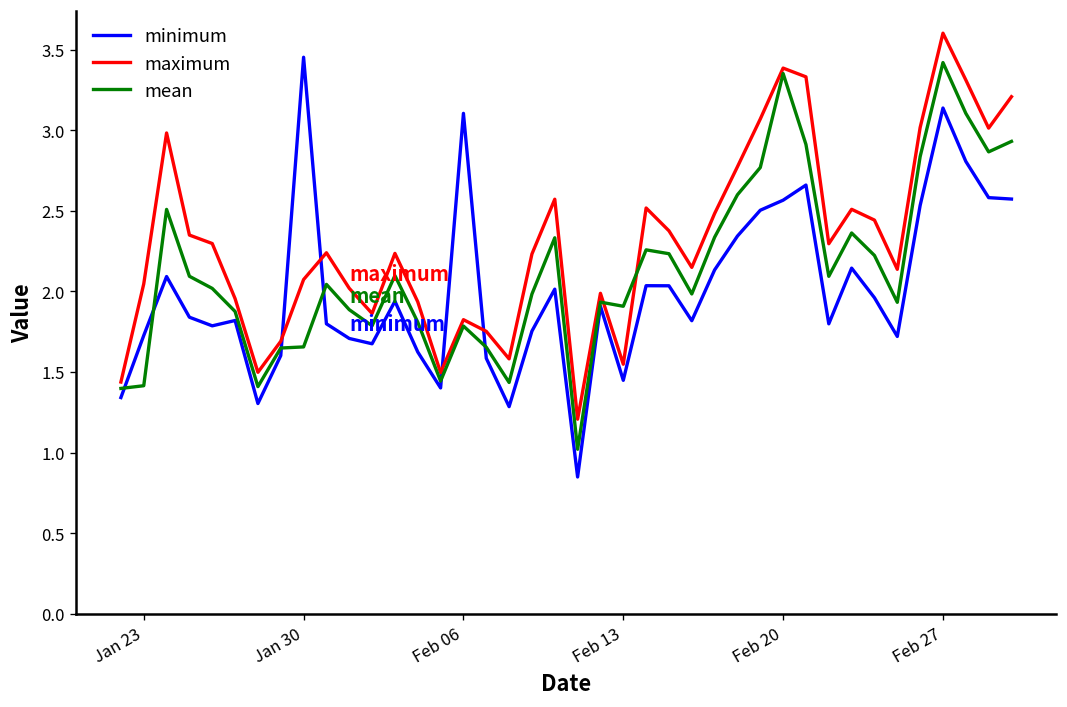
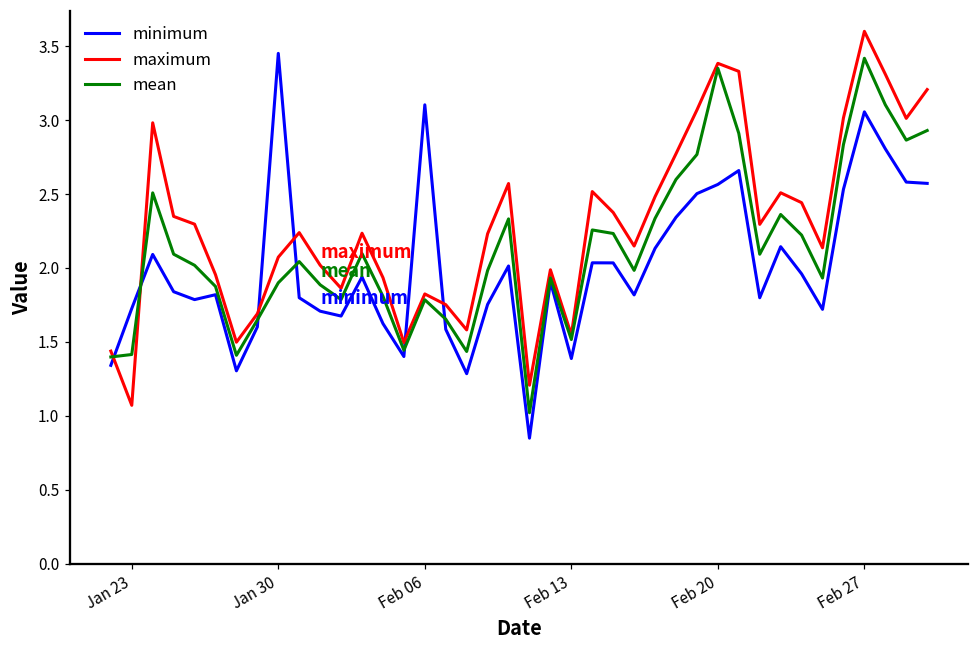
  {
    "minimum": {
      "Jan 23": 1.73,
      "Jan 30": 3.45,
      "Feb 06": 3.10,
-     "Feb 13": 1.45,
+     "Feb 13": 1.39,
      "Feb 20": 2.57,
-     "Feb 27": 3.14
+     "Feb 27": 3.06
    },
    "maximum": {
-     "Jan 23": 2.05,
+     "Jan 23": 1.07,
      "Jan 30": 2.07,
      "Feb 06": 1.82,
      "Feb 13": 1.55,
      "Feb 20": 3.38,
      "Feb 27": 3.60
    },
    "mean": {
      "Jan 23": 1.41,
-     "Jan 30": 1.66,
+     "Jan 30": 1.90,
      "Feb 06": 1.78,
-     "Feb 13": 1.91,
+     "Feb 13": 1.52,
      "Feb 20": 3.35,
      "Feb 27": 3.42
    }
  }
